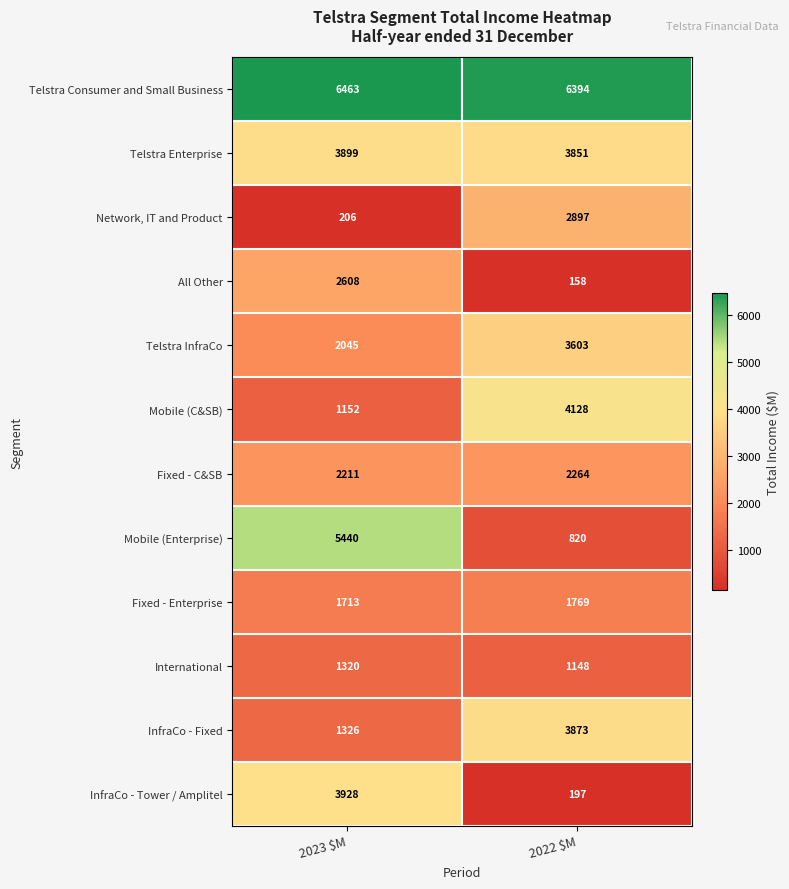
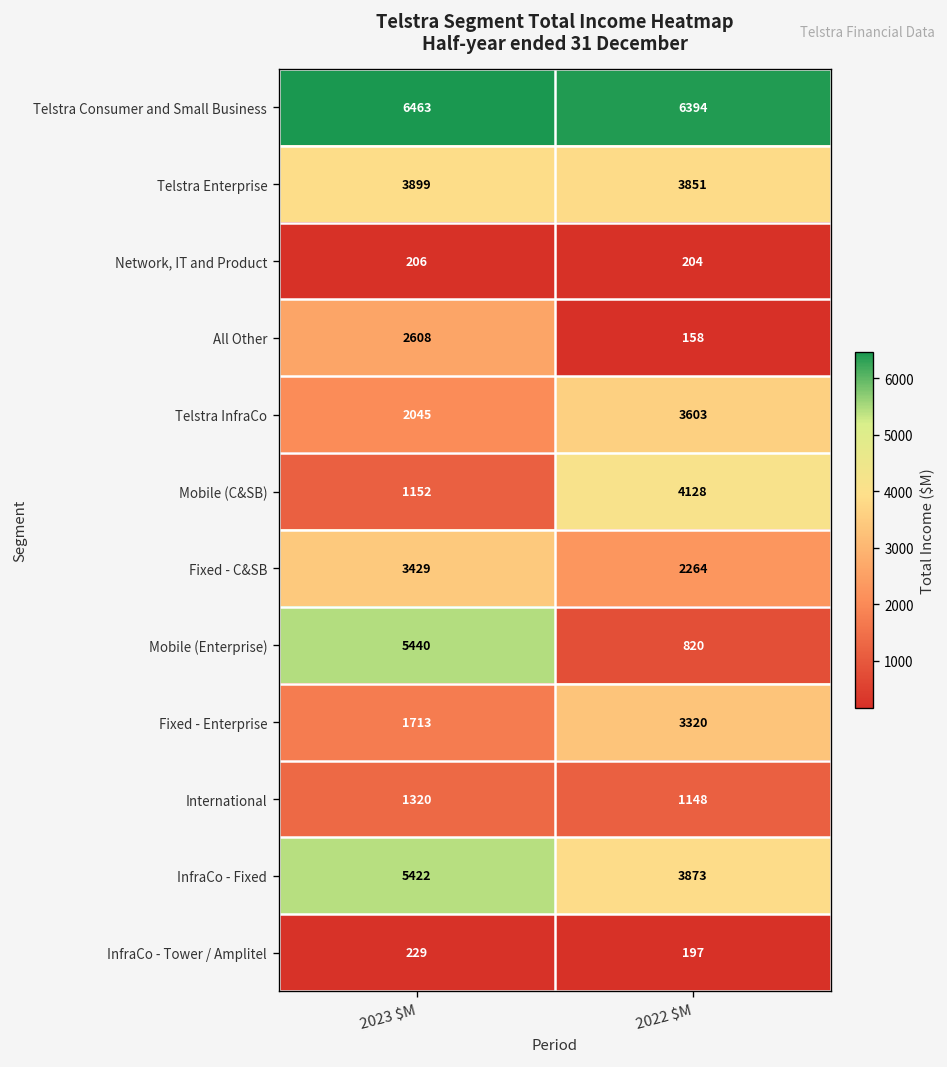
  {
    "Telstra Consumer and Small Business": {
      "2023 $M": 6463,
      "2022 $M": 6394
    },
    "Telstra Enterprise": {
      "2023 $M": 3899,
      "2022 $M": 3851
    },
    "Network, IT and Product": {
      "2023 $M": 206,
-     "2022 $M": 2897
+     "2022 $M": 204
    },
    "All Other": {
      "2023 $M": 2608,
      "2022 $M": 158
    },
    "Telstra InfraCo": {
      "2023 $M": 2045,
      "2022 $M": 3603
    },
    "Mobile (C&SB)": {
      "2023 $M": 1152,
      "2022 $M": 4128
    },
    "Fixed - C&SB": {
-     "2023 $M": 2211,
+     "2023 $M": 3429,
      "2022 $M": 2264
    },
    "Mobile (Enterprise)": {
      "2023 $M": 5440,
      "2022 $M": 820
    },
    "Fixed - Enterprise": {
      "2023 $M": 1713,
-     "2022 $M": 1769
+     "2022 $M": 3320
    },
    "International": {
      "2023 $M": 1320,
      "2022 $M": 1148
    },
    "InfraCo - Fixed": {
-     "2023 $M": 1326,
+     "2023 $M": 5422,
      "2022 $M": 3873
    },
    "InfraCo - Tower / Amplitel": {
-     "2023 $M": 3928,
+     "2023 $M": 229,
      "2022 $M": 197
    }
  }
